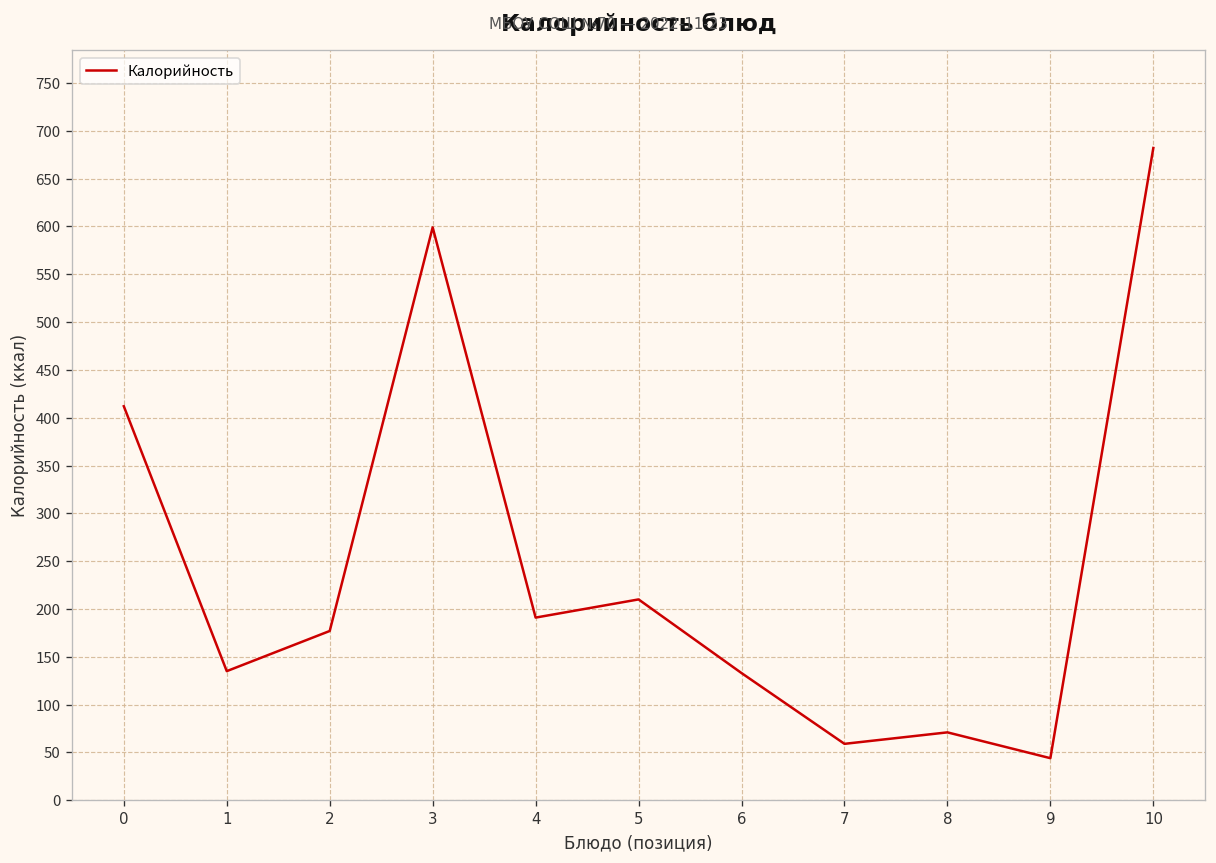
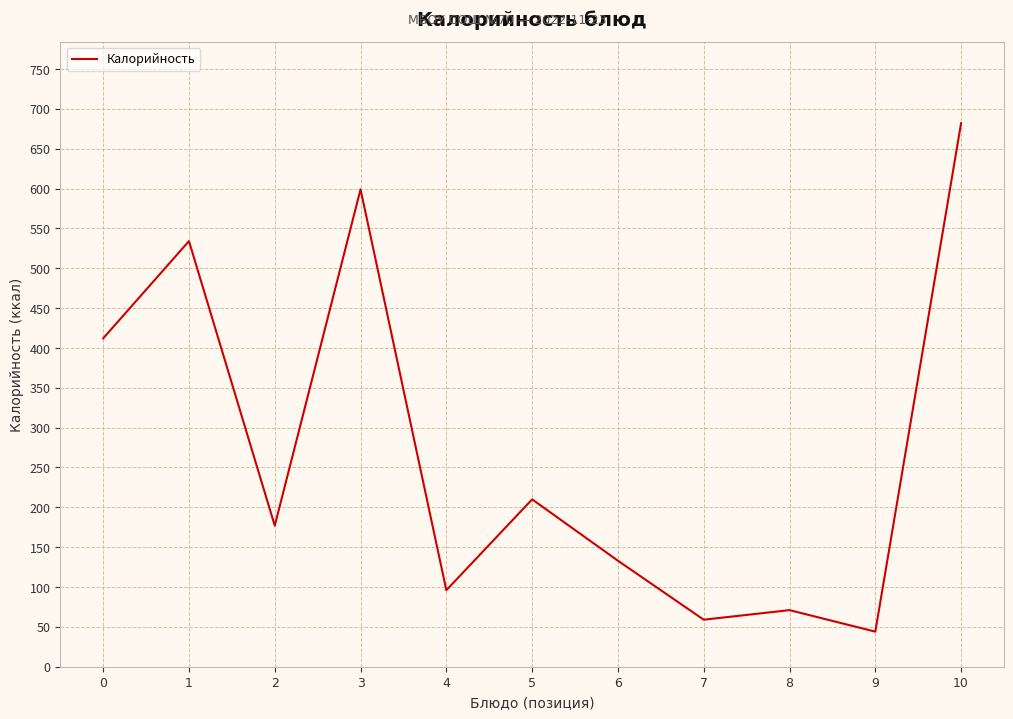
  {
    "0": 410,
-   "1": 140,
+   "1": 530,
    "2": 180,
    "3": 600,
-   "4": 190,
+   "4": 100,
    "5": 210,
    "6": 130,
    "7": 60,
    "8": 70,
    "9": 40,
    "10": 680
  }
